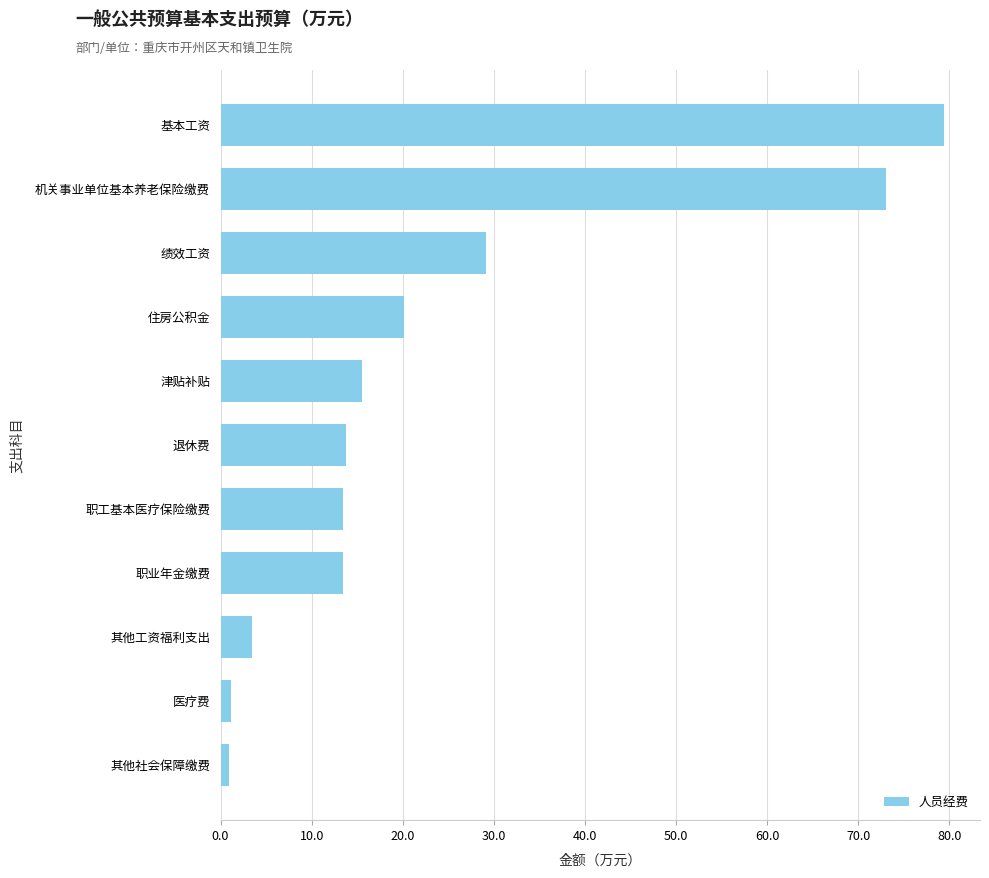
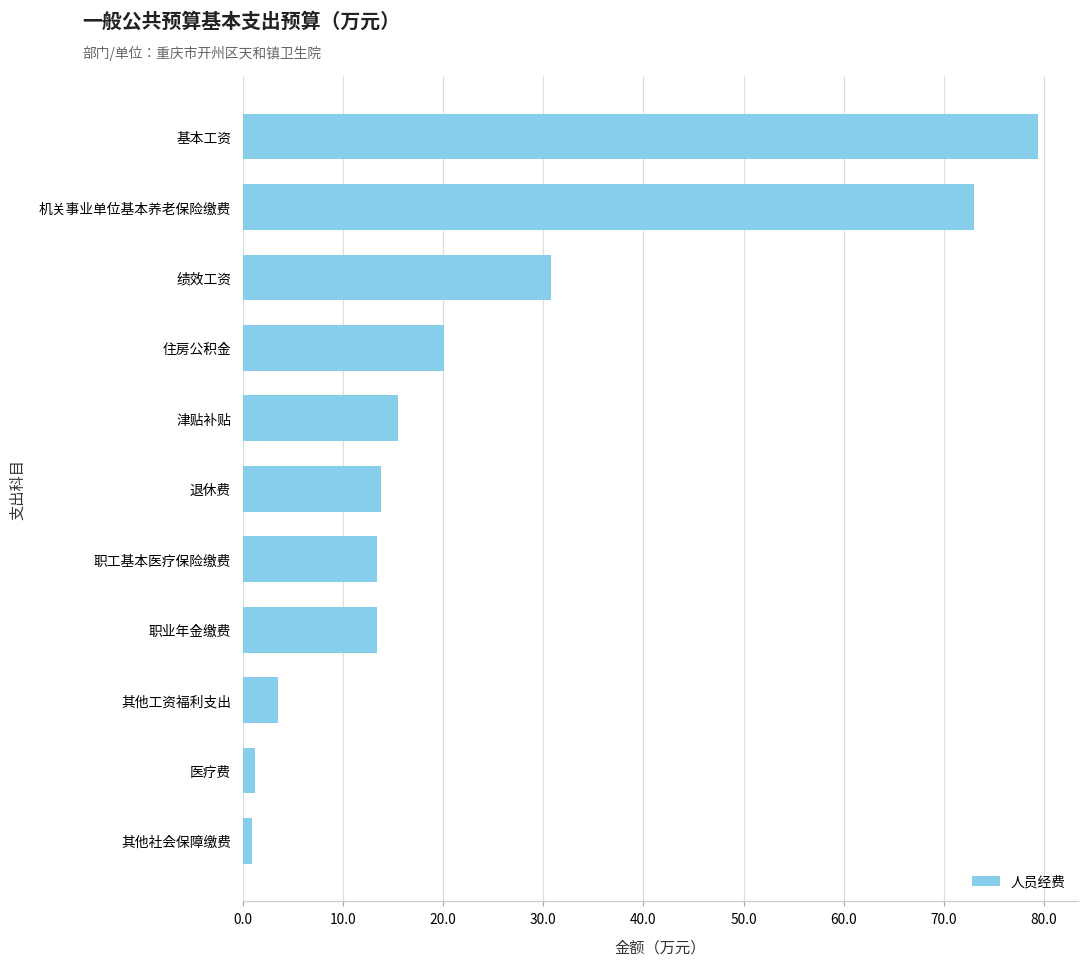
  {
    "基本工资": 79,
    "机关事业单位基本养老保险缴费": 73,
-   "绩效工资": 29,
+   "绩效工资": 31,
    "住房公积金": 20,
    "津贴补贴": 16,
    "退休费": 14,
    "职工基本医疗保险缴费": 13,
    "职业年金缴费": 13,
    "其他工资福利支出": 4,
    "医疗费": 1,
    "其他社会保障缴费": 1
  }
